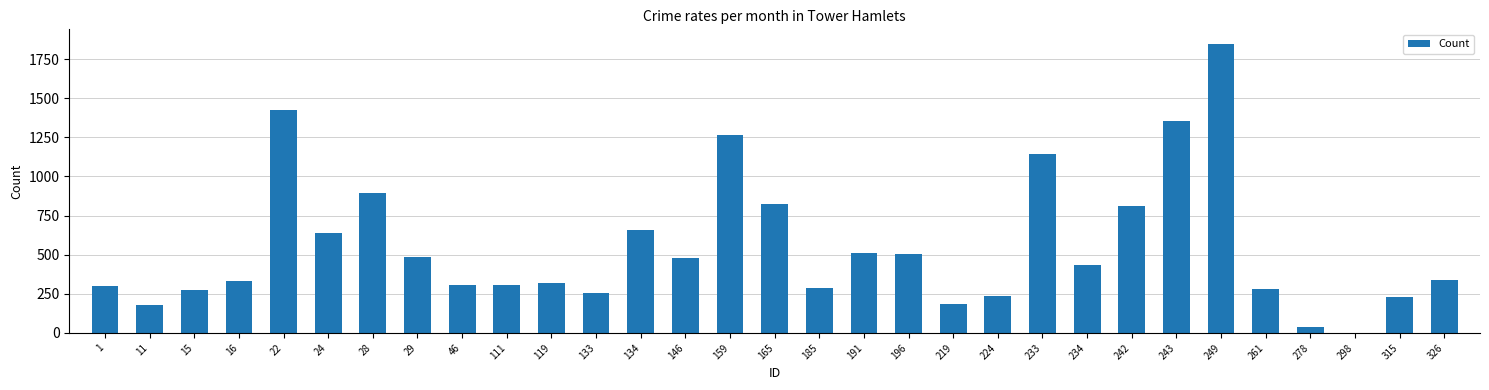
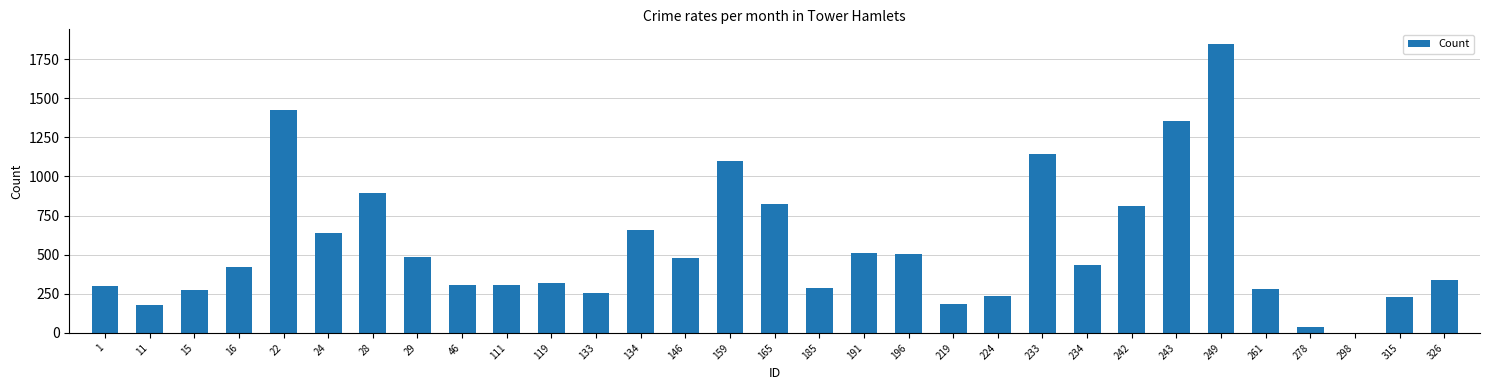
  {
    "1": 300,
    "11": 180,
    "15": 280,
-   "16": 330,
+   "16": 420,
    "22": 1430,
    "24": 640,
    "28": 890,
    "29": 480,
    "46": 310,
    "111": 310,
    "119": 320,
    "133": 260,
    "134": 660,
    "146": 480,
-   "159": 1270,
+   "159": 1100,
    "165": 830,
    "185": 290,
    "191": 510,
    "196": 510,
    "219": 180,
    "224": 240,
    "233": 1140,
    "234": 440,
    "242": 810,
    "243": 1360,
    "249": 1850,
    "261": 280,
    "278": 40,
    "298": 0,
    "315": 230,
    "326": 340
  }
